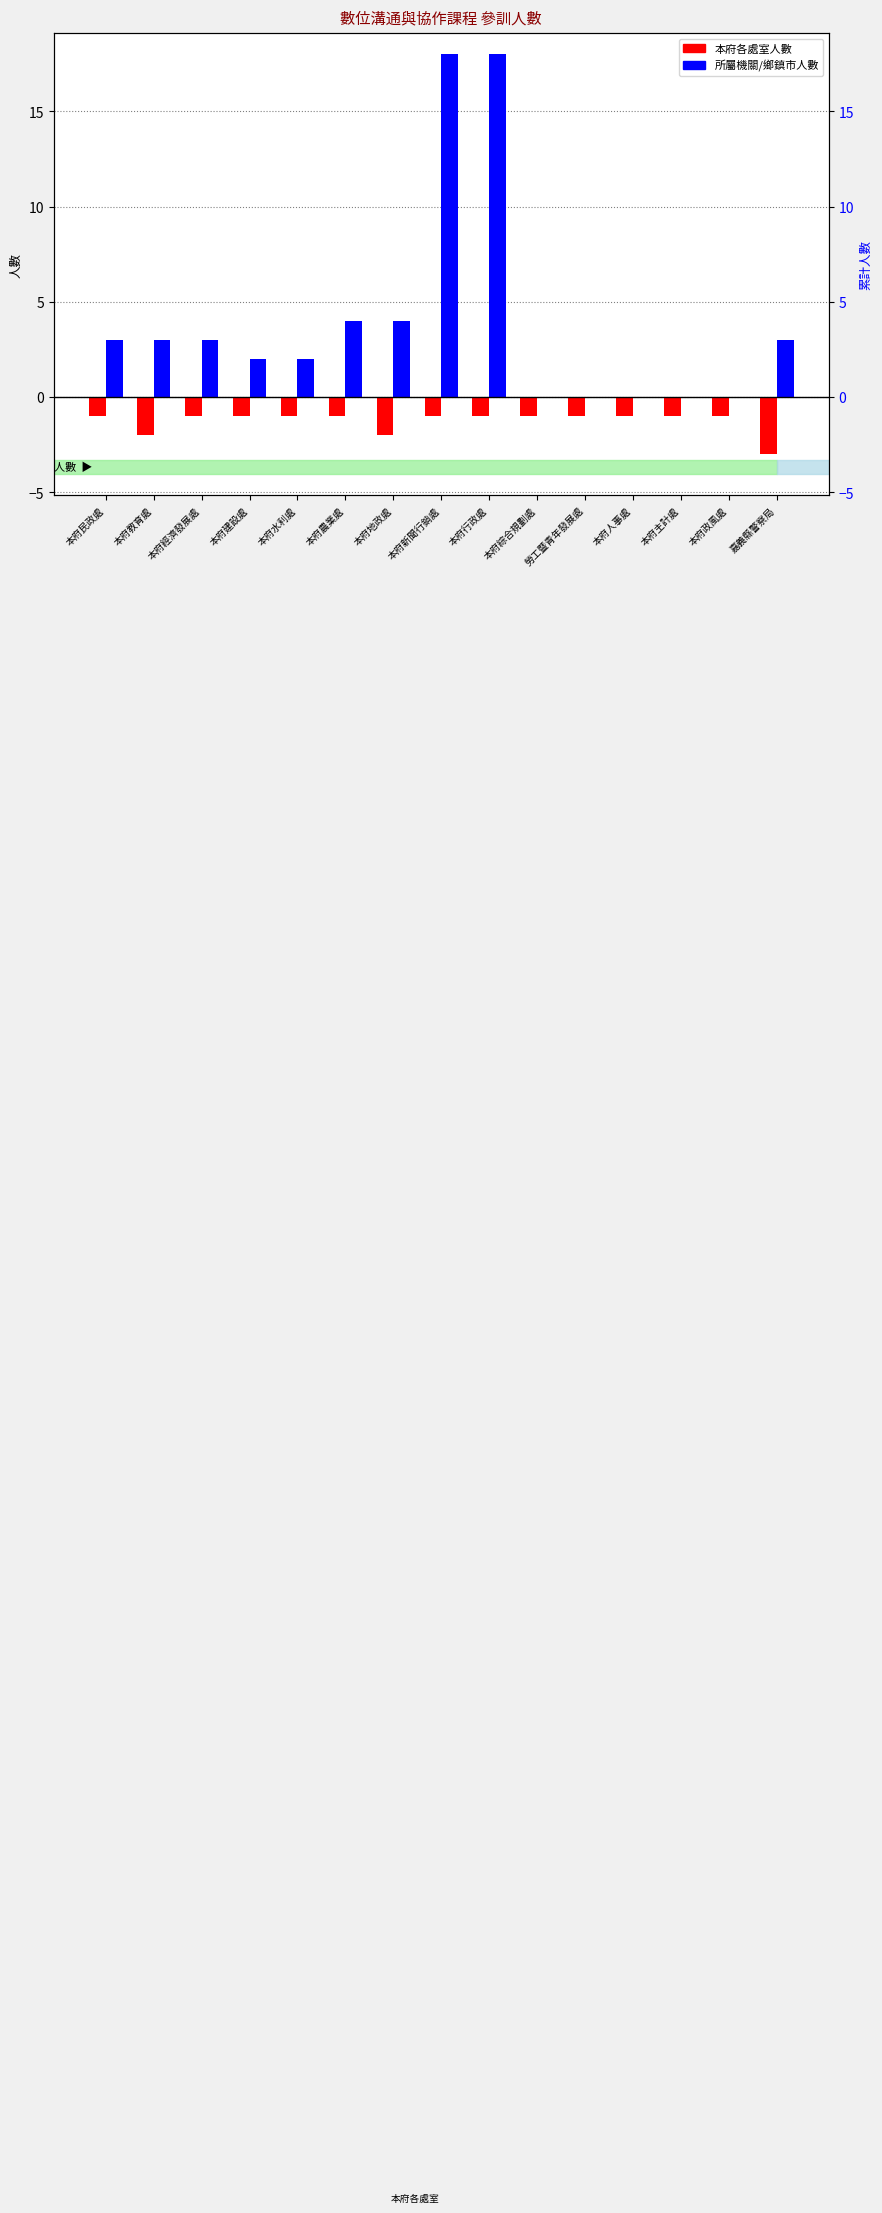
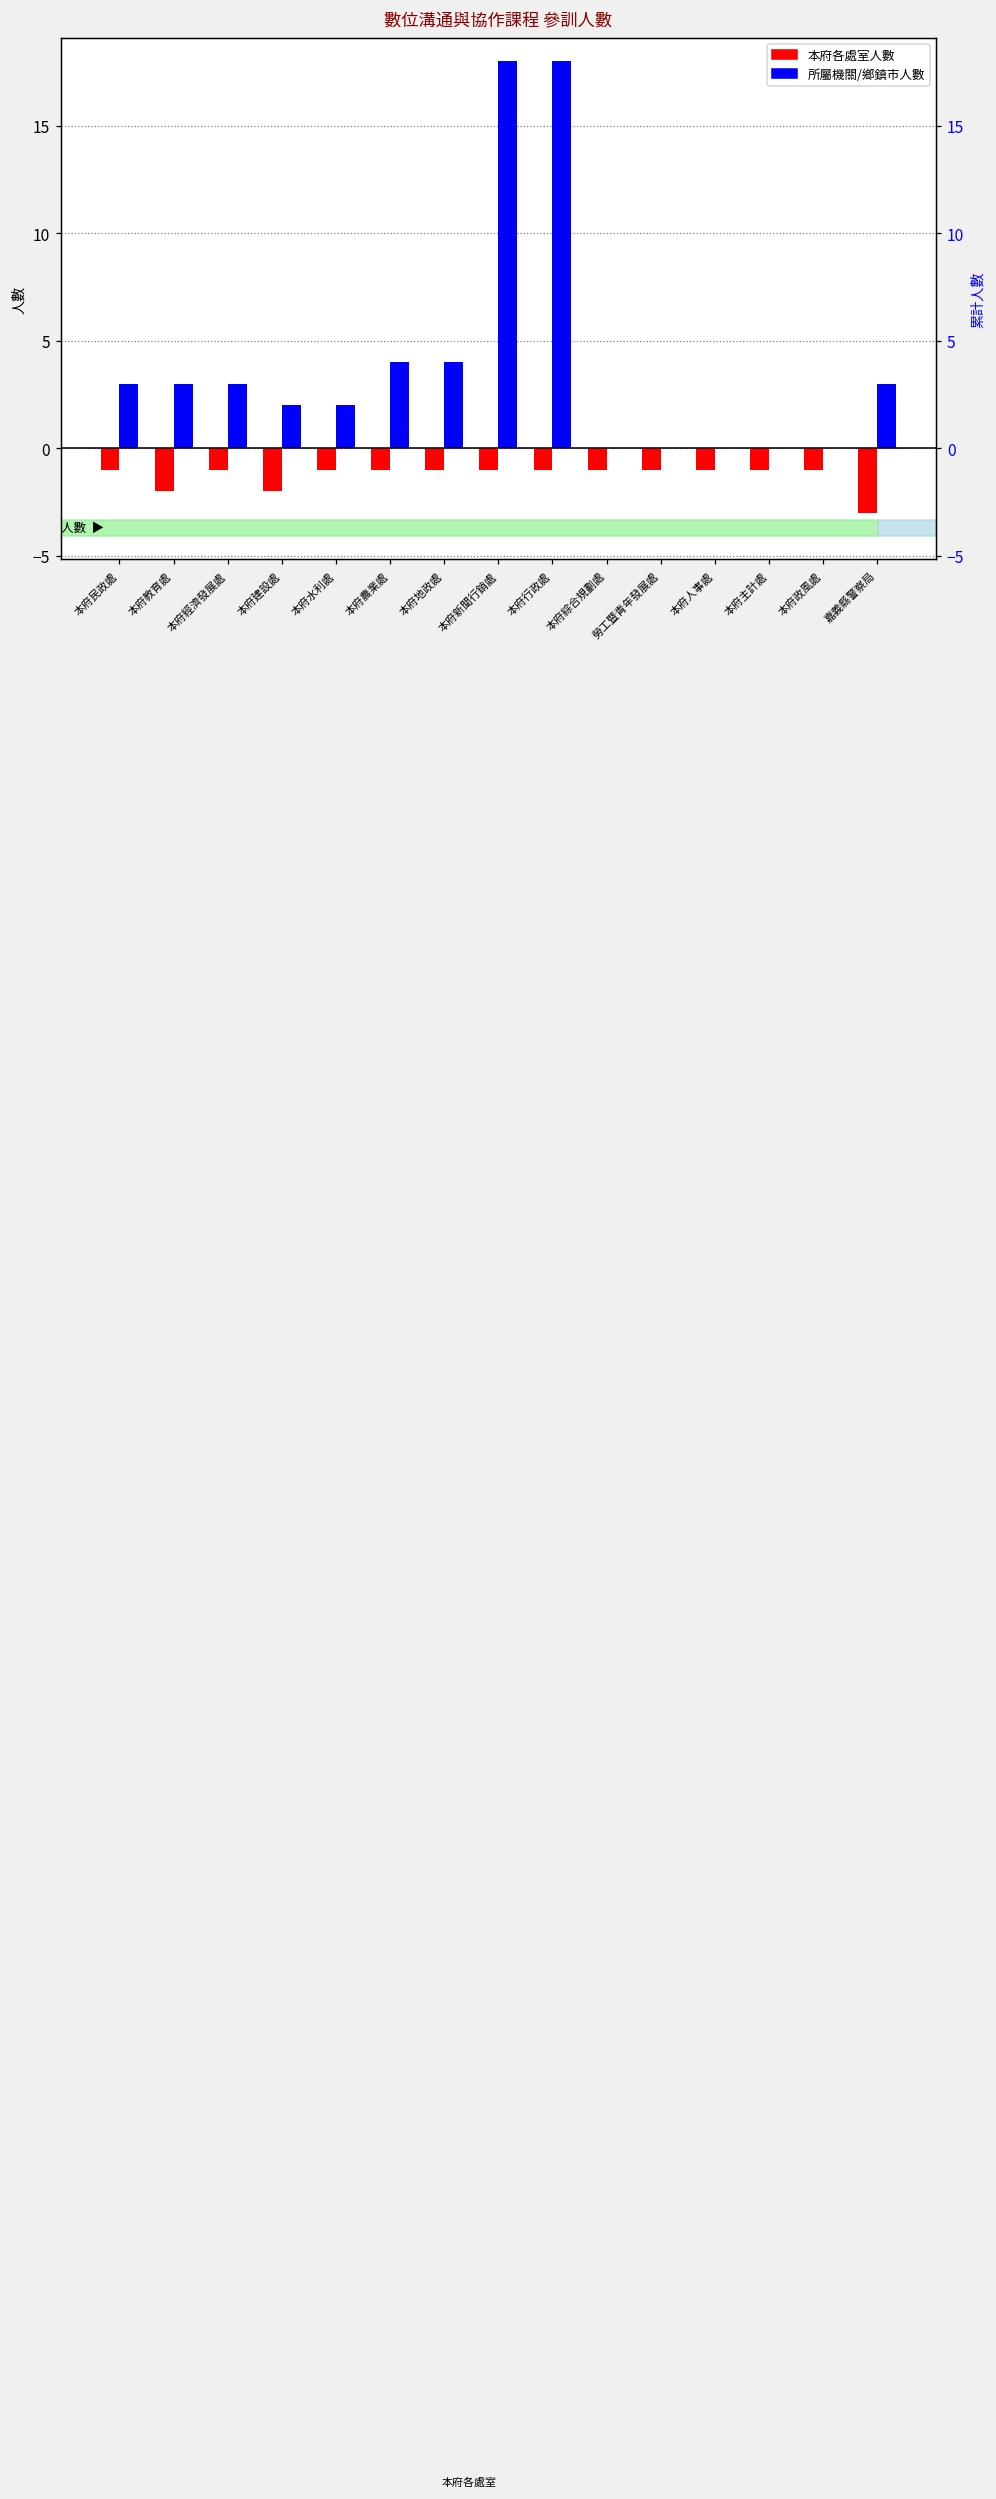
  {
    "本府各處室人數": {
      "本府民政處": -1.0,
      "本府教育處": -2.0,
      "本府經濟發展處": -1.0,
-     "本府建設處": -1.0,
+     "本府建設處": -2.0,
      "本府水利處": -1.0,
      "本府農業處": -1.0,
-     "本府地政處": -2.0,
+     "本府地政處": -1.0,
      "本府新聞行銷處": -1.0,
      "本府行政處": -1.0,
      "本府綜合規劃處": -1.0,
      "勞工暨青年發展處": -1.0,
      "本府人事處": -1.0,
      "本府主計處": -1.0,
      "本府政風處": -1.0,
      "嘉義縣警察局": -3.0
    }
  }
